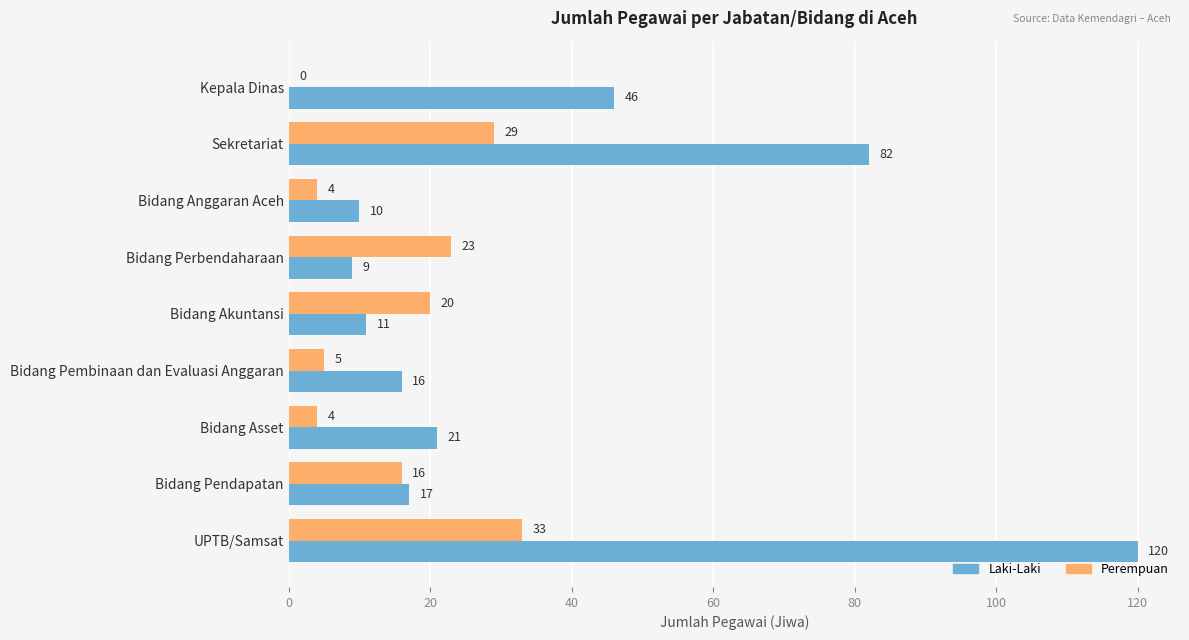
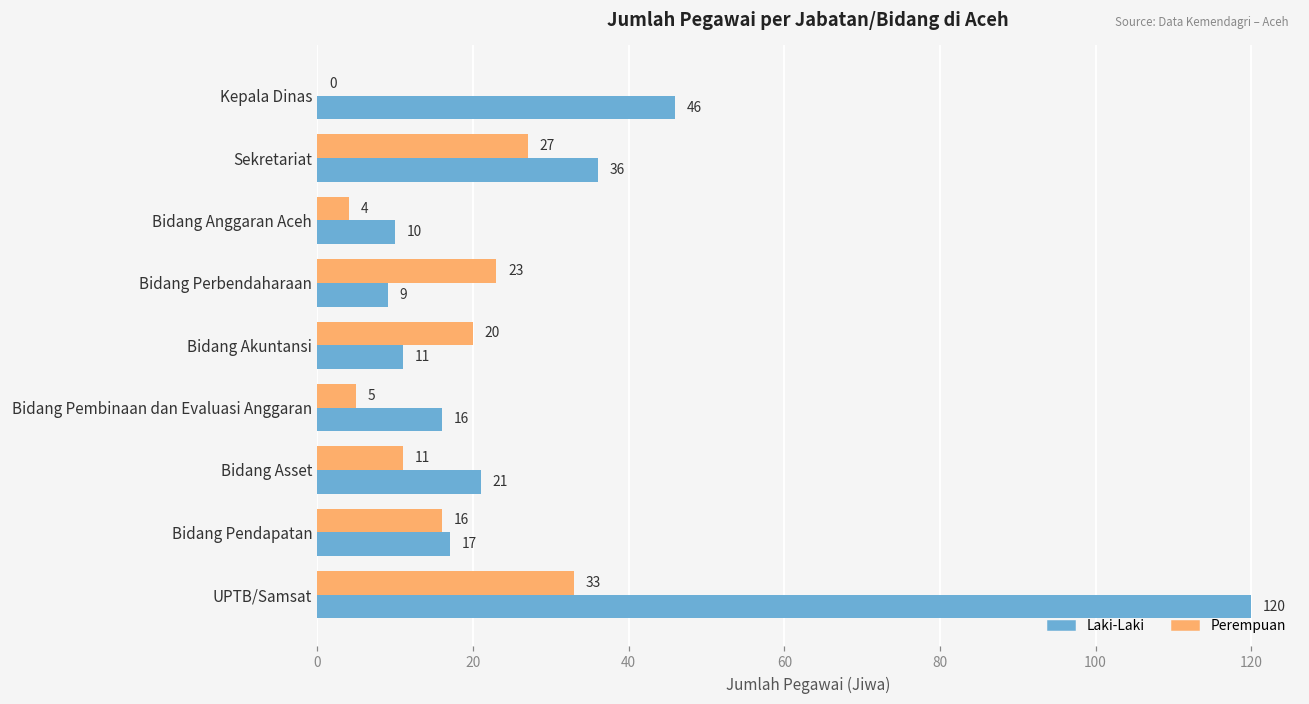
  {
    "Laki-Laki": {
      "Kepala Dinas": 46,
-     "Sekretariat": 82,
+     "Sekretariat": 36,
      "Bidang Anggaran Aceh": 10,
      "Bidang Perbendaharaan": 9,
      "Bidang Akuntansi": 11,
      "Bidang Pembinaan dan Evaluasi Anggaran": 16,
      "Bidang Asset": 21,
      "Bidang Pendapatan": 17,
      "UPTB/Samsat": 120
    },
    "Perempuan": {
      "Kepala Dinas": 0,
-     "Sekretariat": 29,
+     "Sekretariat": 27,
      "Bidang Anggaran Aceh": 4,
      "Bidang Perbendaharaan": 23,
      "Bidang Akuntansi": 20,
      "Bidang Pembinaan dan Evaluasi Anggaran": 5,
-     "Bidang Asset": 4,
+     "Bidang Asset": 11,
      "Bidang Pendapatan": 16,
      "UPTB/Samsat": 33
    }
  }
